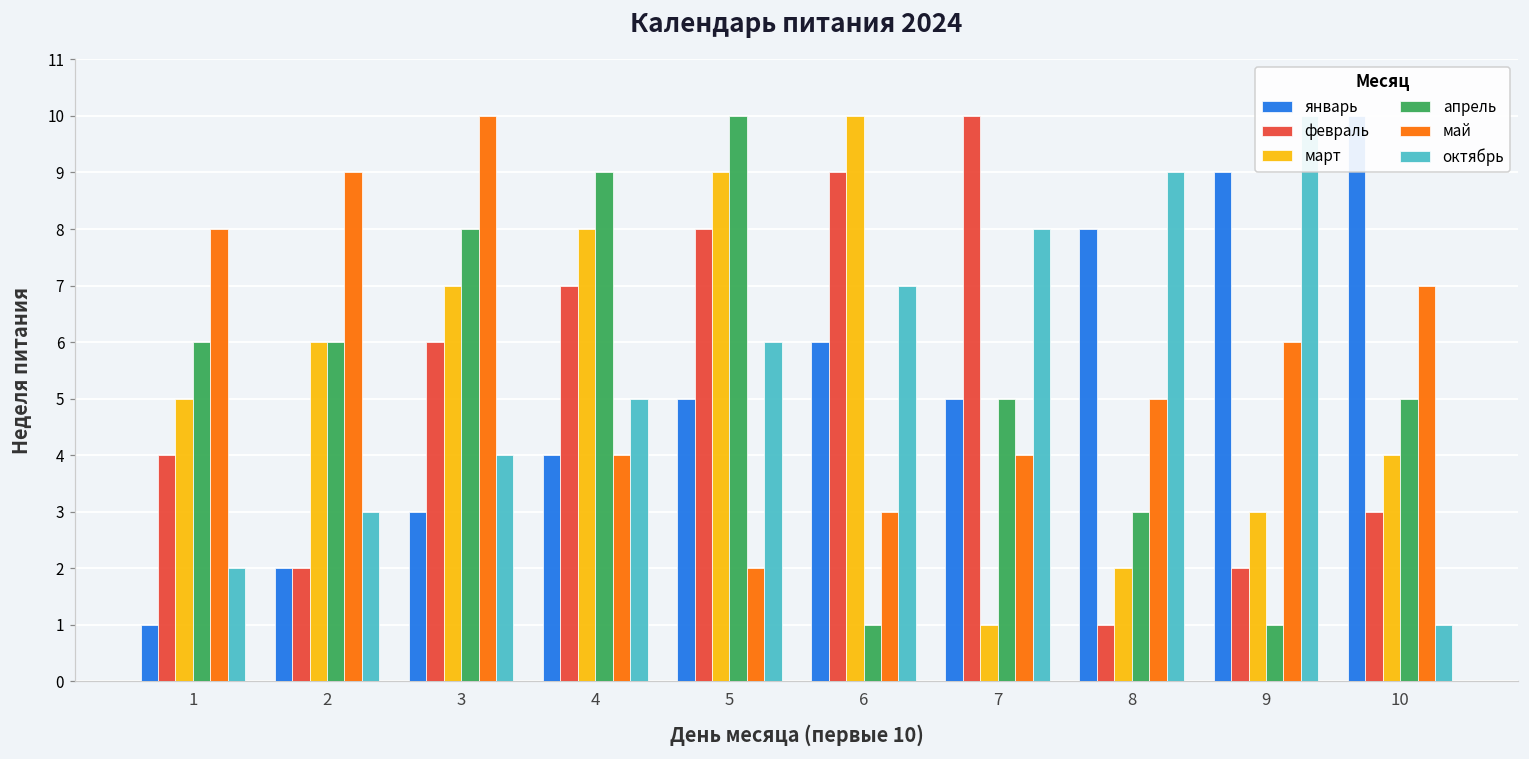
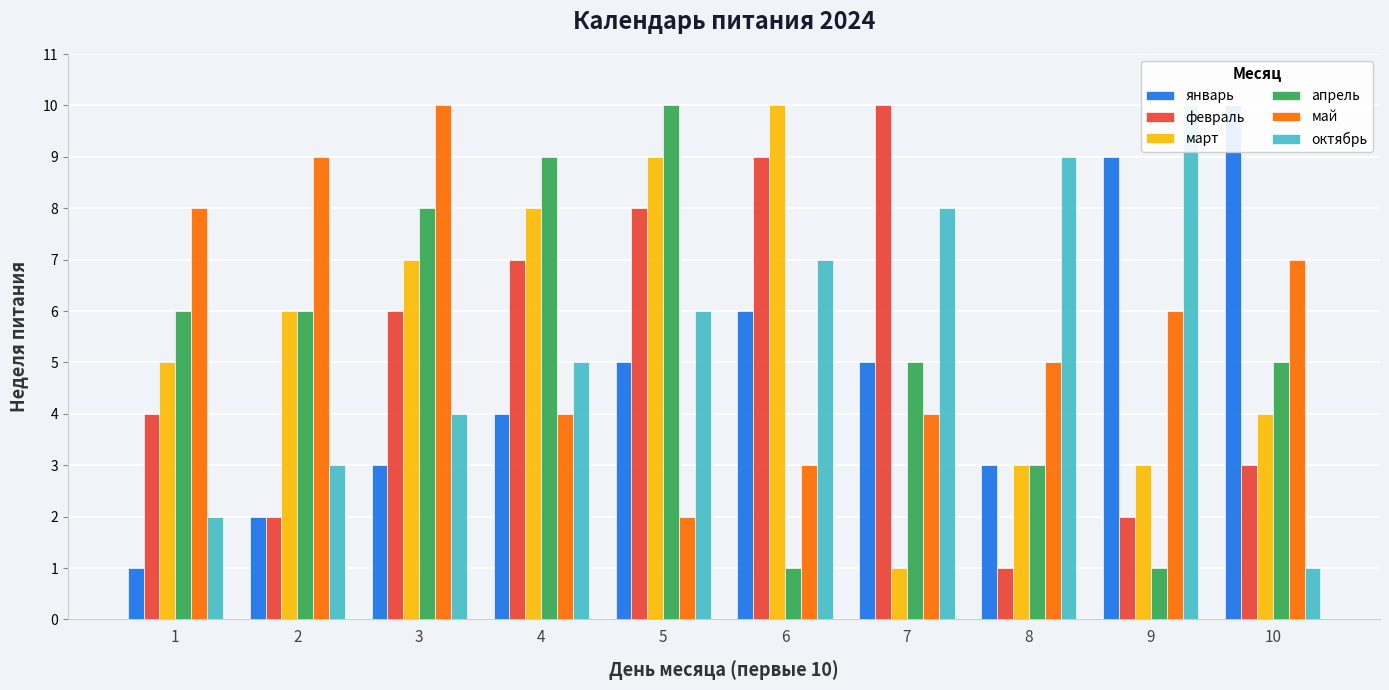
  {
    "январь": {
      "1": 1,
      "2": 2,
      "3": 3,
      "4": 4,
      "5": 5,
      "6": 6,
      "7": 5,
-     "8": 8,
+     "8": 3,
      "9": 9
    },
    "февраль": {
      "1": 4,
      "2": 2,
      "3": 6,
      "4": 7,
      "5": 8,
      "6": 9,
      "7": 10,
      "8": 1,
      "9": 2,
      "10": 3
    },
    "март": {
      "1": 5,
      "2": 6,
      "3": 7,
      "4": 8,
      "5": 9,
      "6": 10,
      "7": 1,
-     "8": 2,
+     "8": 3,
      "9": 3,
      "10": 4
    },
    "апрель": {
      "1": 6,
      "2": 6,
      "3": 8,
      "4": 9,
      "5": 10,
      "6": 1,
      "7": 5,
      "8": 3,
      "9": 1,
      "10": 5
    },
    "май": {
      "1": 8,
      "2": 9,
      "3": 10,
      "4": 4,
      "5": 2,
      "6": 3,
      "7": 4,
      "8": 5,
      "9": 6,
      "10": 7
    },
    "октябрь": {
      "1": 2,
      "2": 3,
      "3": 4,
      "4": 5,
      "5": 6,
      "6": 7,
      "7": 8,
      "8": 9,
      "10": 1
    }
  }
